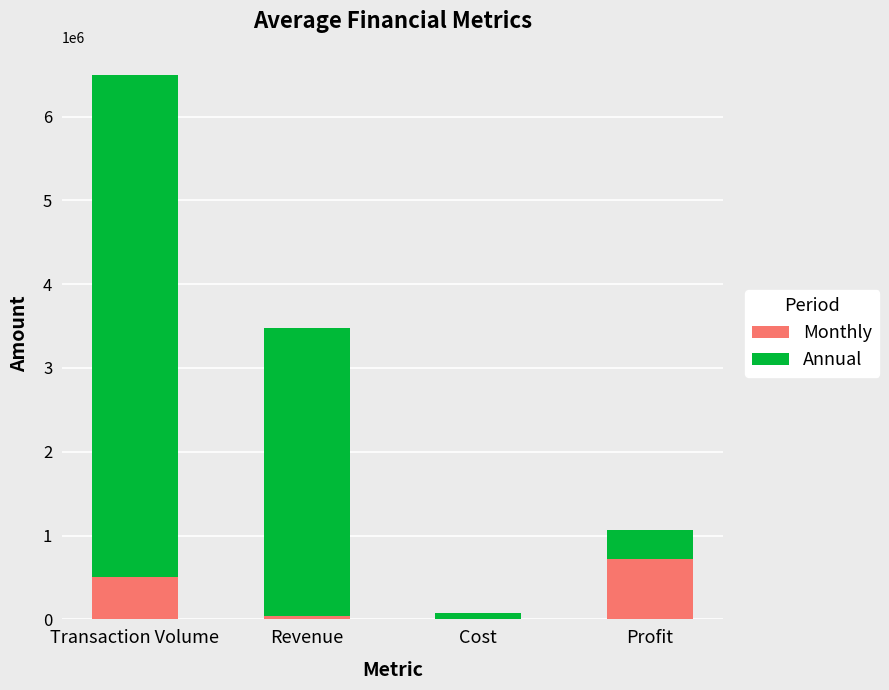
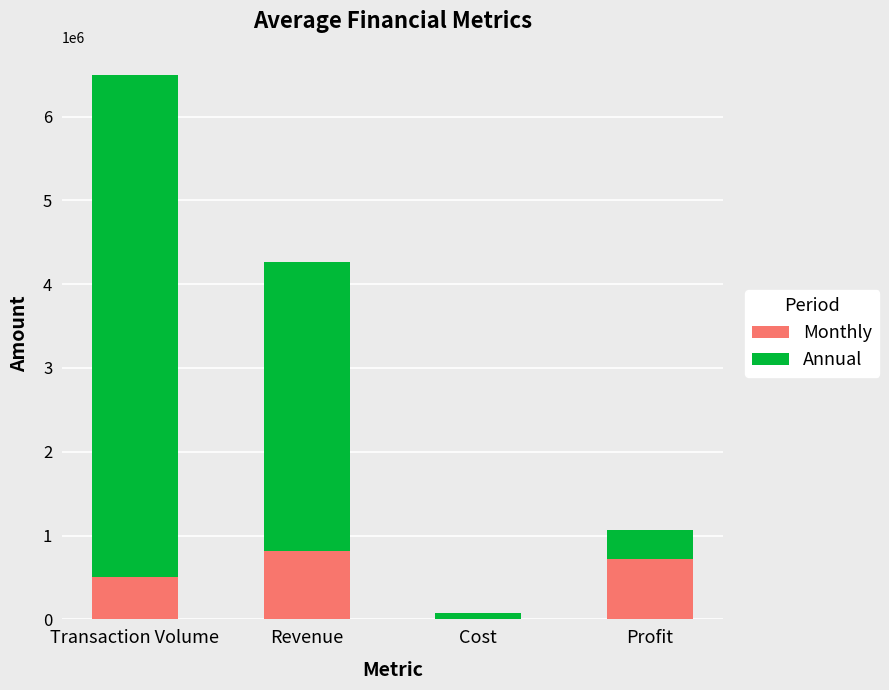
  {
    "Monthly": {
      "Transaction Volume": 500000,
-     "Revenue": 0,
+     "Revenue": 800000,
      "Profit": 700000
    },
    "Annual": {
      "Transaction Volume": 6000000,
      "Revenue": 3400000,
      "Cost": 100000,
      "Profit": 300000
    }
  }
